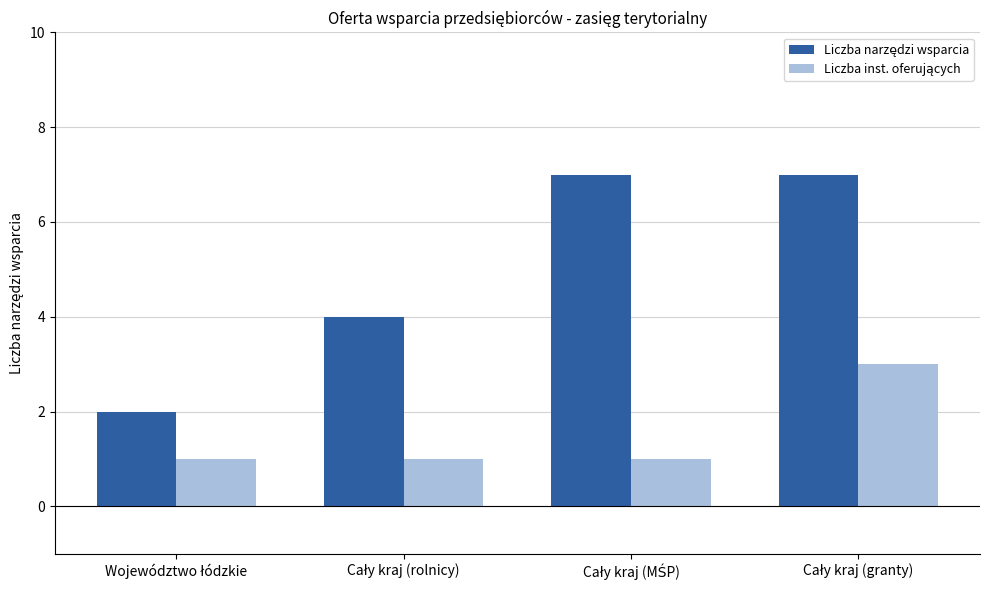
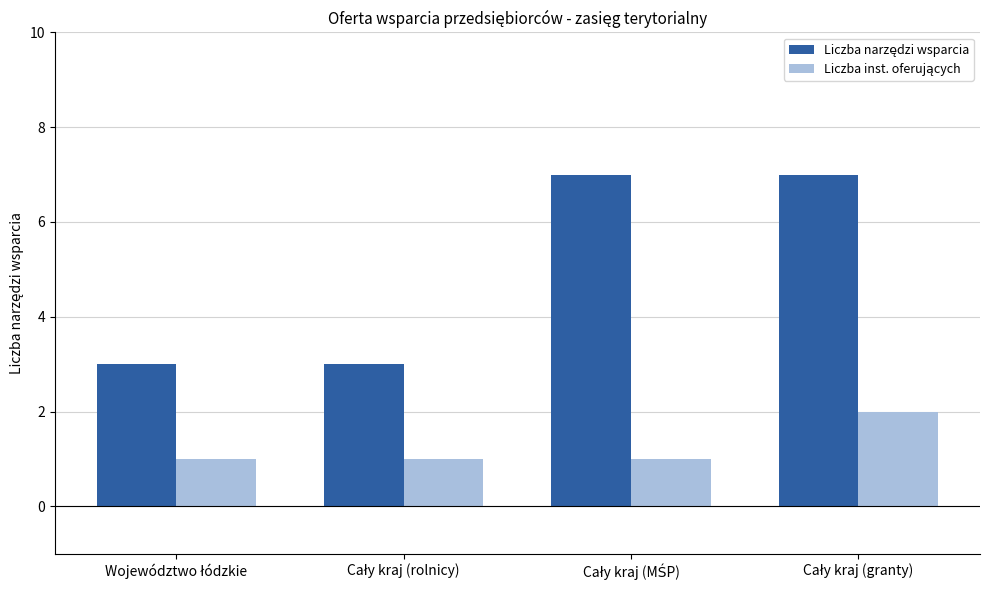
  {
    "Liczba narzędzi wsparcia": {
-     "Województwo łódzkie": 2,
-     "Cały kraj (rolnicy)": 4,
+     "Województwo łódzkie": 3,
+     "Cały kraj (rolnicy)": 3,
      "Cały kraj (MŚP)": 7,
      "Cały kraj (granty)": 7
    },
    "Liczba inst. oferujących": {
      "Województwo łódzkie": 1,
      "Cały kraj (rolnicy)": 1,
      "Cały kraj (MŚP)": 1,
-     "Cały kraj (granty)": 3
+     "Cały kraj (granty)": 2
    }
  }
